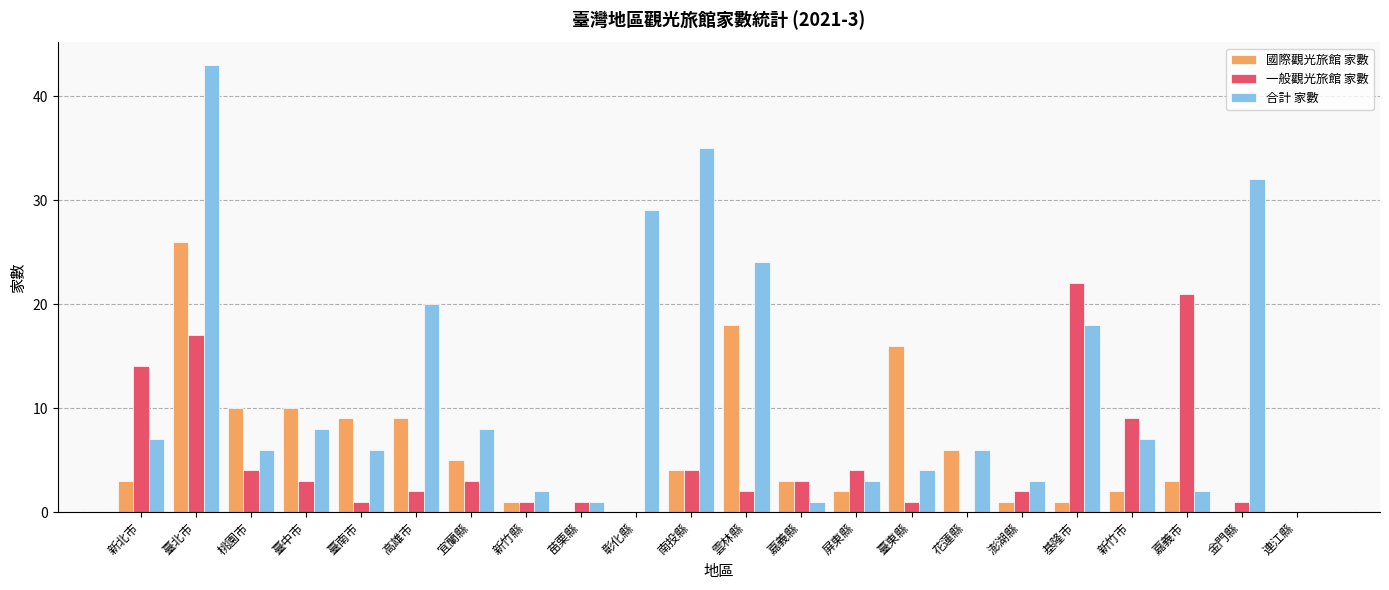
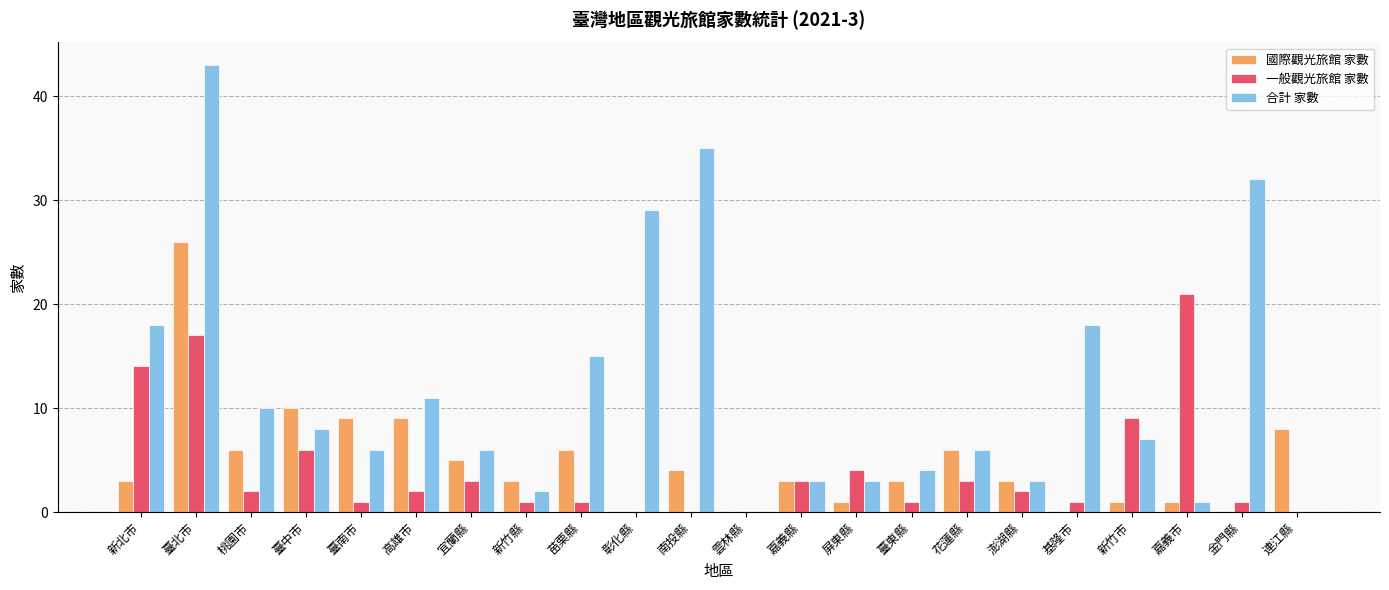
  {
    "國際觀光旅館 家數": {
      "新北市": 3,
      "臺北市": 26,
-     "桃園市": 10,
+     "桃園市": 6,
      "臺中市": 10,
      "臺南市": 9,
      "高雄市": 9,
      "宜蘭縣": 5,
-     "新竹縣": 1,
-     "苗栗縣": 0,
+     "新竹縣": 3,
+     "苗栗縣": 6,
      "彰化縣": 0,
      "南投縣": 4,
-     "雲林縣": 18,
+     "雲林縣": 0,
      "嘉義縣": 3,
-     "屏東縣": 2,
-     "臺東縣": 16,
+     "屏東縣": 1,
+     "臺東縣": 3,
      "花蓮縣": 6,
-     "澎湖縣": 1,
-     "基隆市": 1,
-     "新竹市": 2,
-     "嘉義市": 3,
+     "澎湖縣": 3,
+     "基隆市": 0,
+     "新竹市": 1,
+     "嘉義市": 1,
      "金門縣": 0,
-     "連江縣": 0
+     "連江縣": 8
    },
    "一般觀光旅館 家數": {
      "新北市": 14,
      "臺北市": 17,
-     "桃園市": 4,
-     "臺中市": 3,
+     "桃園市": 2,
+     "臺中市": 6,
      "臺南市": 1,
      "高雄市": 2,
      "宜蘭縣": 3,
      "新竹縣": 1,
      "苗栗縣": 1,
      "彰化縣": 0,
-     "南投縣": 4,
-     "雲林縣": 2,
+     "南投縣": 0,
+     "雲林縣": 0,
      "嘉義縣": 3,
      "屏東縣": 4,
      "臺東縣": 1,
-     "花蓮縣": 0,
+     "花蓮縣": 3,
      "澎湖縣": 2,
-     "基隆市": 22,
+     "基隆市": 1,
      "新竹市": 9,
      "嘉義市": 21,
      "金門縣": 1,
      "連江縣": 0
    },
    "合計 家數": {
-     "新北市": 7,
+     "新北市": 18,
      "臺北市": 43,
-     "桃園市": 6,
+     "桃園市": 10,
      "臺中市": 8,
      "臺南市": 6,
-     "高雄市": 20,
-     "宜蘭縣": 8,
+     "高雄市": 11,
+     "宜蘭縣": 6,
      "新竹縣": 2,
-     "苗栗縣": 1,
+     "苗栗縣": 15,
      "彰化縣": 29,
      "南投縣": 35,
-     "雲林縣": 24,
-     "嘉義縣": 1,
+     "雲林縣": 0,
+     "嘉義縣": 3,
      "屏東縣": 3,
      "臺東縣": 4,
      "花蓮縣": 6,
      "澎湖縣": 3,
      "基隆市": 18,
      "新竹市": 7,
-     "嘉義市": 2,
+     "嘉義市": 1,
      "金門縣": 32,
      "連江縣": 0
    }
  }
